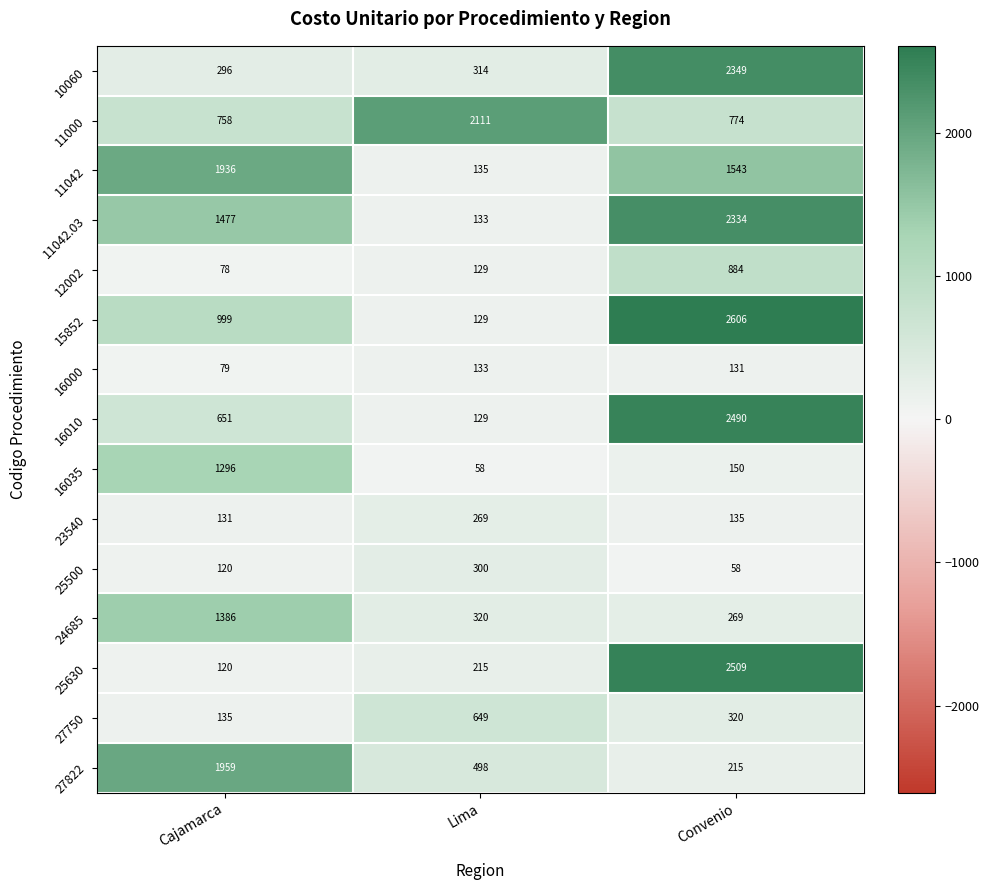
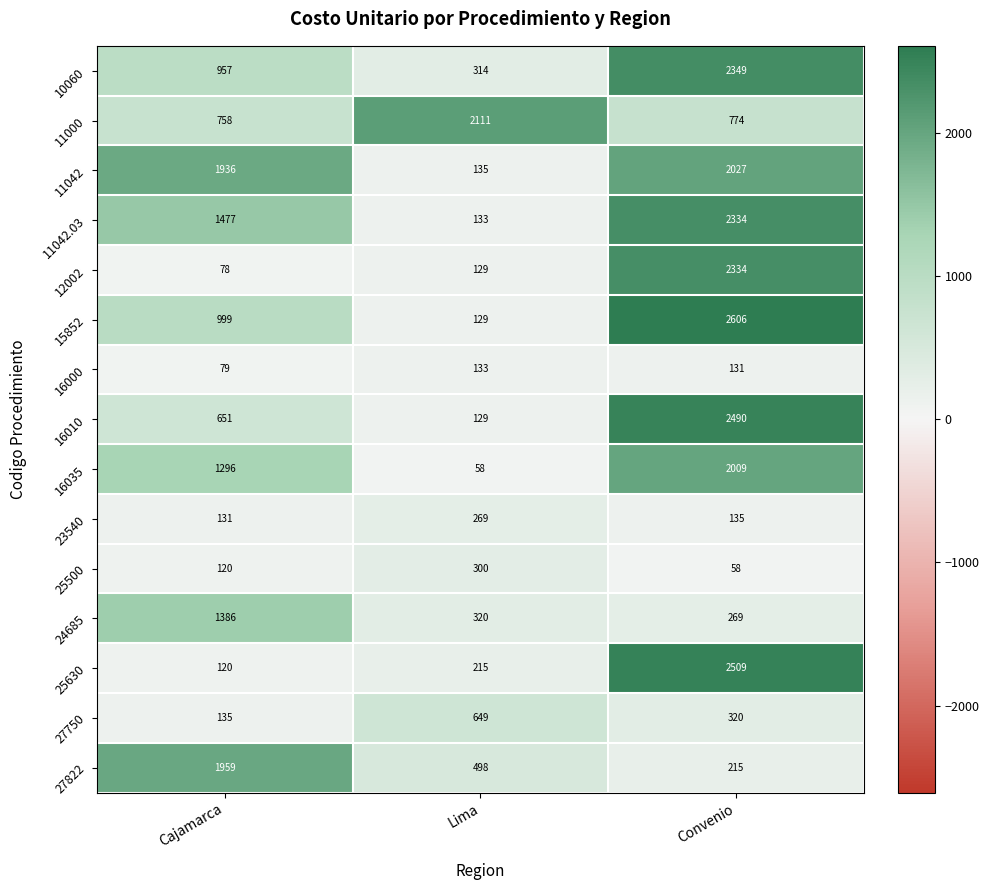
  {
    "10060": {
-     "Cajamarca": 296,
+     "Cajamarca": 957,
      "Lima": 314,
      "Convenio": 2349
    },
    "11000": {
      "Cajamarca": 758,
      "Lima": 2111,
      "Convenio": 774
    },
    "11042": {
      "Cajamarca": 1936,
      "Lima": 135,
-     "Convenio": 1543
+     "Convenio": 2027
    },
    "11042.03": {
      "Cajamarca": 1477,
      "Lima": 133,
      "Convenio": 2334
    },
    "12002": {
      "Cajamarca": 78,
      "Lima": 129,
-     "Convenio": 884
+     "Convenio": 2334
    },
    "15852": {
      "Cajamarca": 999,
      "Lima": 129,
      "Convenio": 2606
    },
    "16000": {
      "Cajamarca": 79,
      "Lima": 133,
      "Convenio": 131
    },
    "16010": {
      "Cajamarca": 651,
      "Lima": 129,
      "Convenio": 2490
    },
    "16035": {
      "Cajamarca": 1296,
      "Lima": 58,
-     "Convenio": 150
+     "Convenio": 2009
    },
    "23540": {
      "Cajamarca": 131,
      "Lima": 269,
      "Convenio": 135
    },
    "25500": {
      "Cajamarca": 120,
      "Lima": 300,
      "Convenio": 58
    },
    "24685": {
      "Cajamarca": 1386,
      "Lima": 320,
      "Convenio": 269
    },
    "25630": {
      "Cajamarca": 120,
      "Lima": 215,
      "Convenio": 2509
    },
    "27750": {
      "Cajamarca": 135,
      "Lima": 649,
      "Convenio": 320
    },
    "27822": {
      "Cajamarca": 1959,
      "Lima": 498,
      "Convenio": 215
    }
  }
